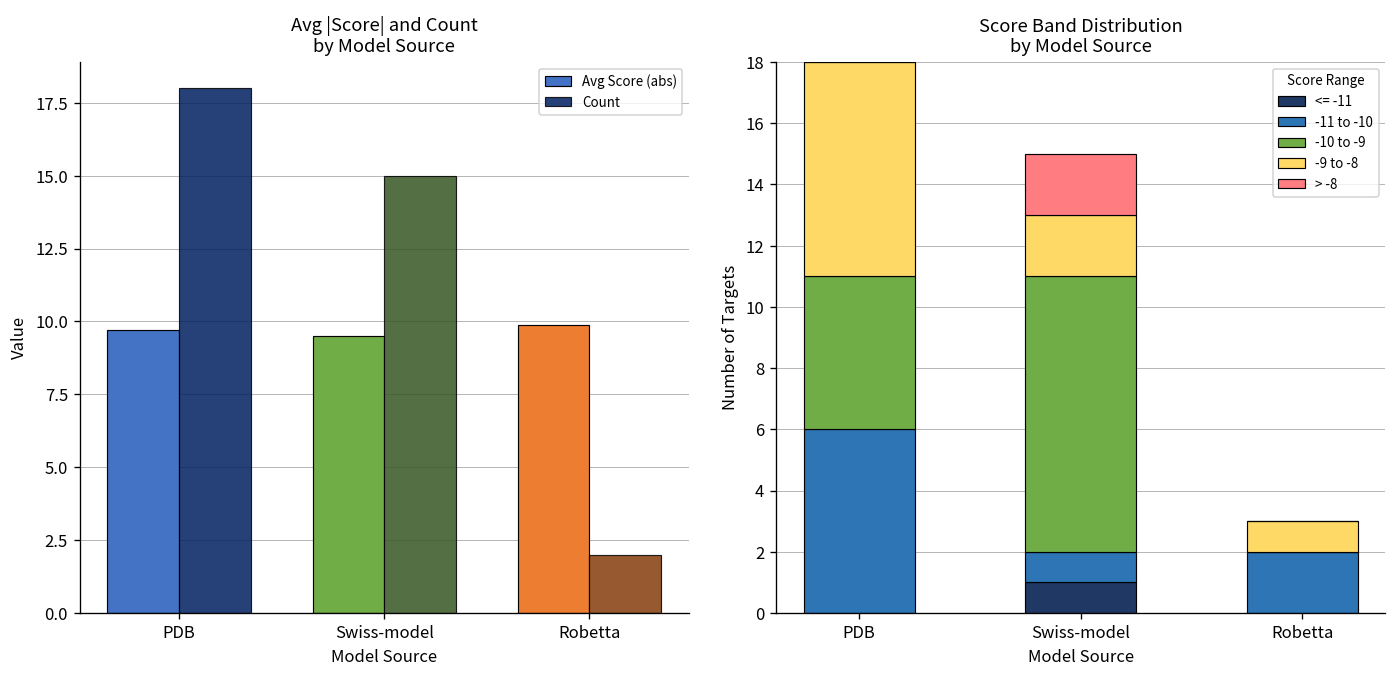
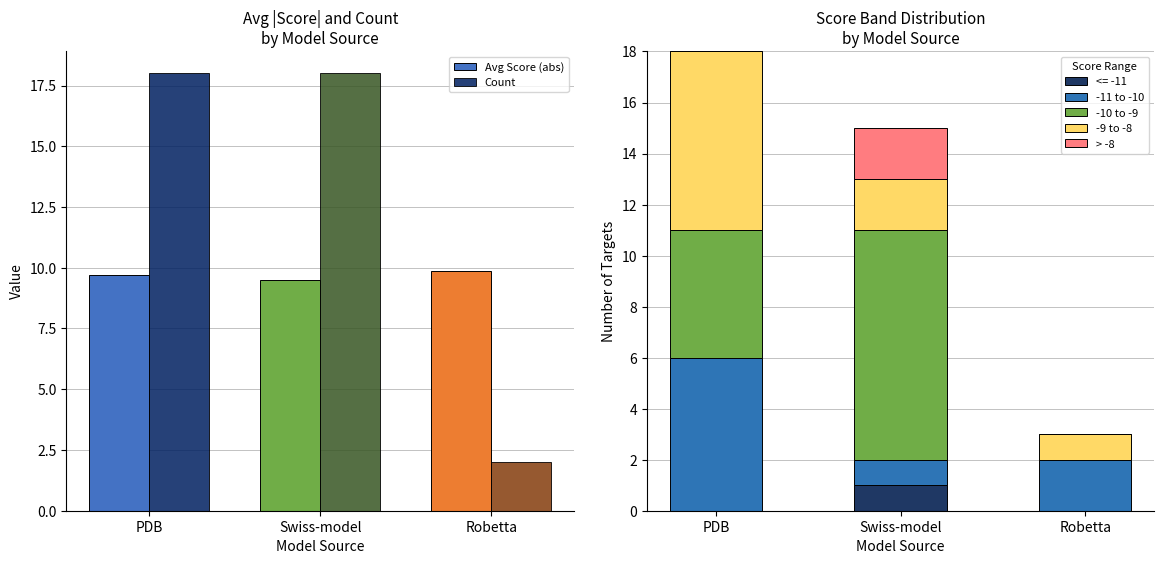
  {
    "Avg |Score| and Count by Model Source": {
      "Avg Score (abs)": {
        "PDB": 9.7,
        "Swiss-model": 9.5,
        "Robetta": 9.9
      },
      "Count": {
        "PDB": 18,
-       "Swiss-model": 15,
+       "Swiss-model": 18,
        "Robetta": 2
      }
    },
    "Score Band Distribution by Model Source": {
      "<= -11": {
        "PDB": 0.0,
        "Swiss-model": 1.0,
        "Robetta": 0.0
      },
      "-10 to -9": {
        "PDB": 5.0,
        "Swiss-model": 9.0,
        "Robetta": 0.0
      },
      "-9 to -8": {
        "PDB": 7.0,
        "Swiss-model": 2.0,
        "Robetta": 1.0
      },
      "> -8": {
        "PDB": 0.0,
        "Swiss-model": 2.0,
        "Robetta": 0.0
      }
    }
  }
